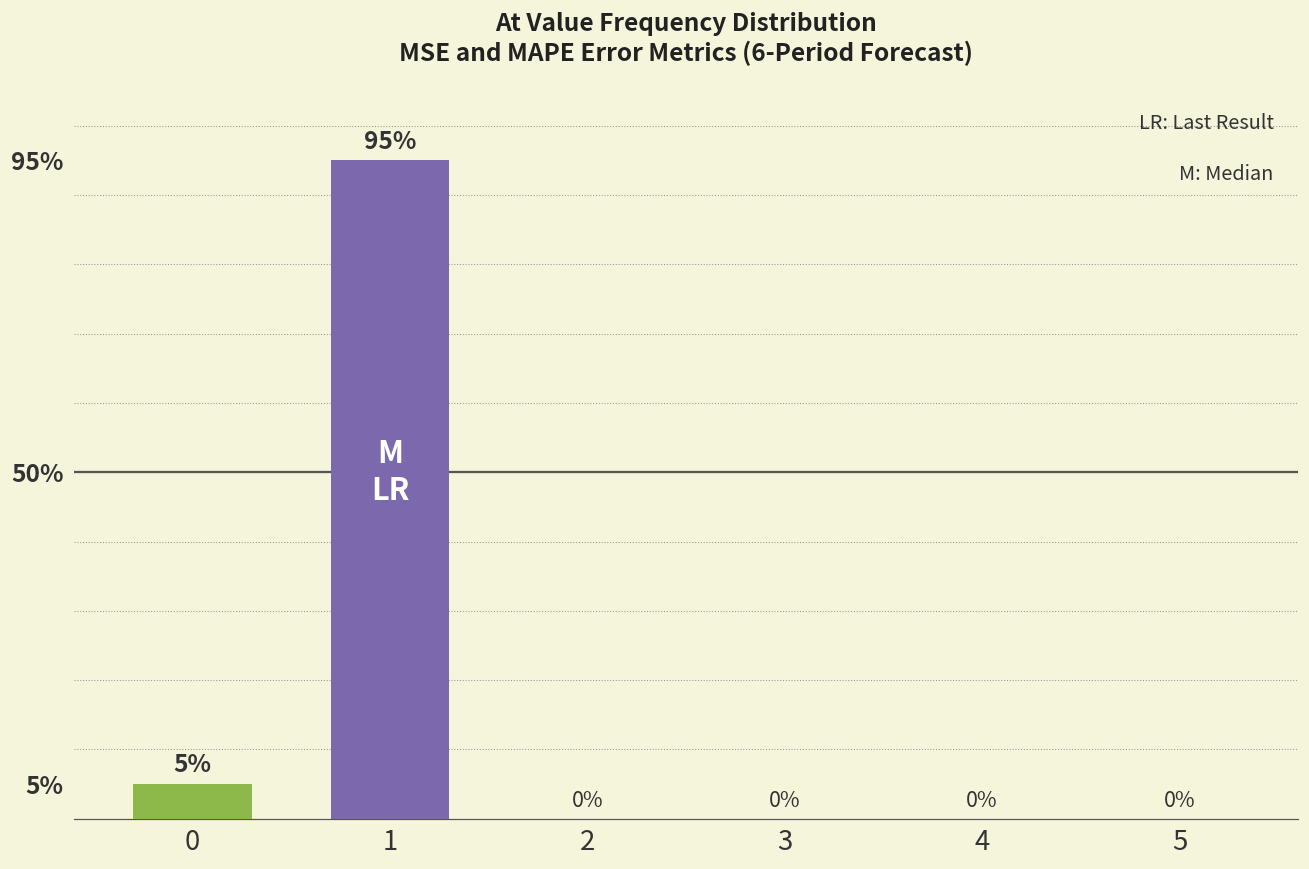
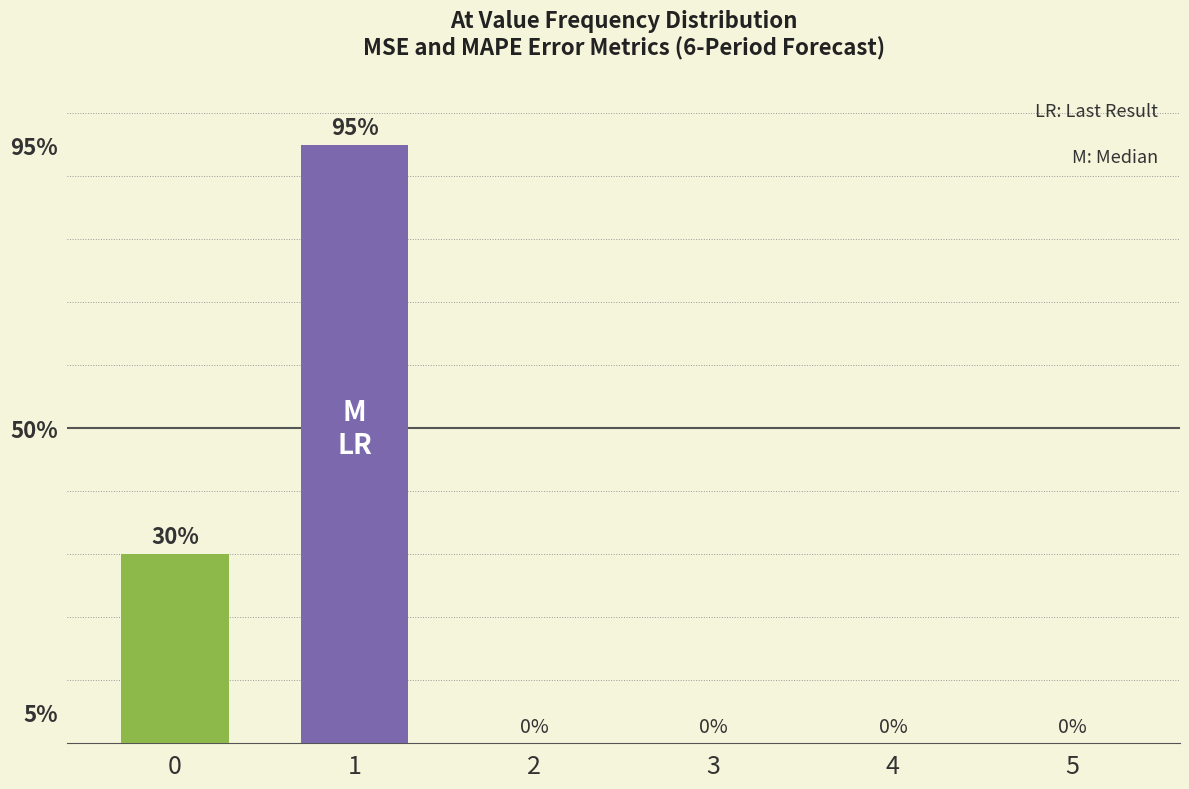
  {
-   "0": "5%",
+   "0": "30%",
    "1": "95%",
    "2": "0%",
    "3": "0%",
    "4": "0%",
    "5": "0%"
  }
